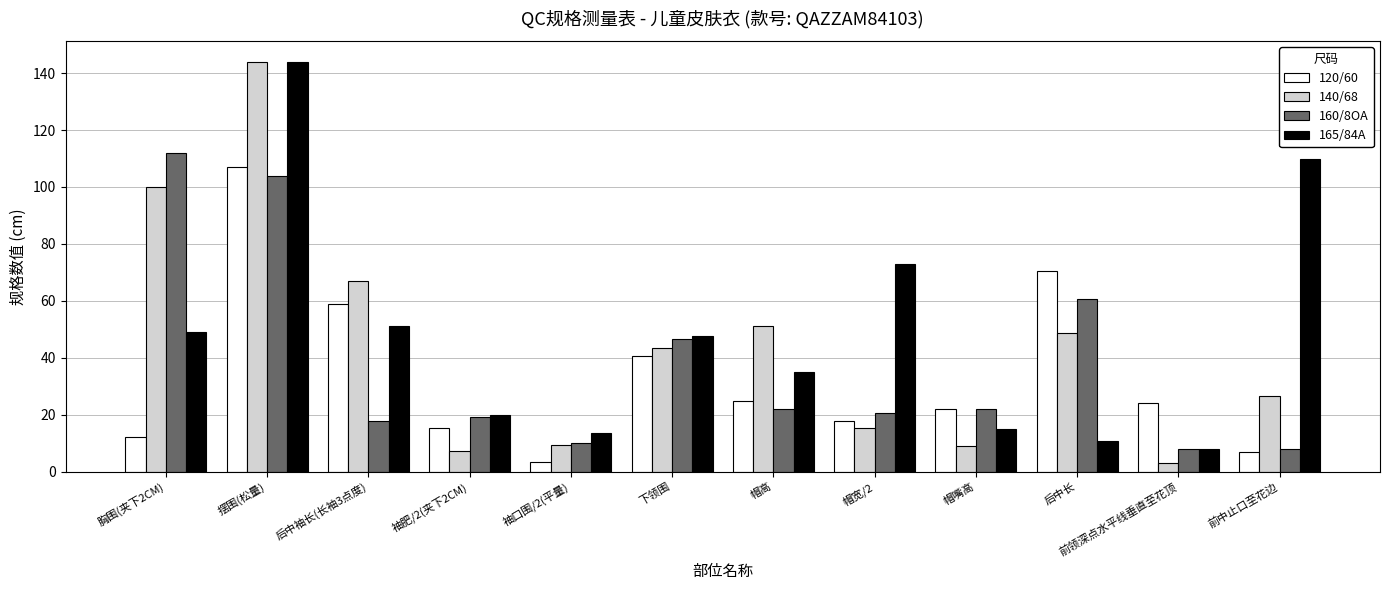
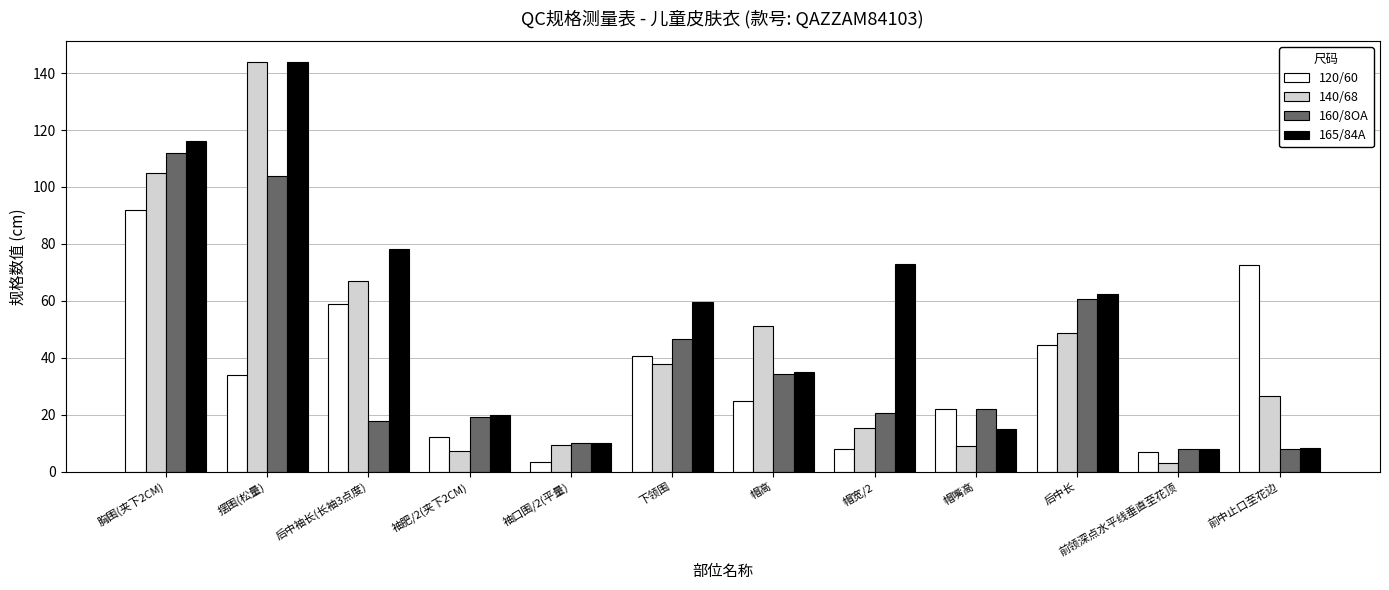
  {
    "120/60": {
-     "胸围(夹下2CM)": 12,
-     "摆围(松量)": 107,
+     "胸围(夹下2CM)": 92,
+     "摆围(松量)": 34,
      "后中袖长(长袖3点度)": 59,
-     "袖肥/2(夹下2CM)": 15,
+     "袖肥/2(夹下2CM)": 12,
      "袖口围/2(平量)": 4,
      "下领围": 41,
      "帽高": 25,
-     "帽宽/2": 18,
+     "帽宽/2": 8,
      "帽嘴高": 22,
-     "后中长": 71,
-     "前领深点水平线垂直至花顶": 24,
-     "前中止口至花边": 7
+     "后中长": 45,
+     "前领深点水平线垂直至花顶": 7,
+     "前中止口至花边": 73
    },
    "140/68": {
-     "胸围(夹下2CM)": 100,
+     "胸围(夹下2CM)": 105,
      "摆围(松量)": 144,
      "后中袖长(长袖3点度)": 67,
      "袖肥/2(夹下2CM)": 7,
      "袖口围/2(平量)": 9,
-     "下领围": 44,
+     "下领围": 38,
      "帽高": 51,
      "帽宽/2": 15,
      "帽嘴高": 9,
      "后中长": 49,
      "前领深点水平线垂直至花顶": 3,
      "前中止口至花边": 27
    },
    "160/8OA": {
      "胸围(夹下2CM)": 112,
      "摆围(松量)": 104,
      "后中袖长(长袖3点度)": 18,
      "袖肥/2(夹下2CM)": 19,
      "袖口围/2(平量)": 10,
      "下领围": 47,
-     "帽高": 22,
+     "帽高": 34,
      "帽宽/2": 21,
      "帽嘴高": 22,
      "后中长": 61,
      "前领深点水平线垂直至花顶": 8,
      "前中止口至花边": 8
    },
    "165/84A": {
-     "胸围(夹下2CM)": 49,
+     "胸围(夹下2CM)": 116,
      "摆围(松量)": 144,
-     "后中袖长(长袖3点度)": 51,
+     "后中袖长(长袖3点度)": 78,
      "袖肥/2(夹下2CM)": 20,
-     "袖口围/2(平量)": 14,
-     "下领围": 48,
+     "袖口围/2(平量)": 10,
+     "下领围": 60,
      "帽高": 35,
      "帽宽/2": 73,
      "帽嘴高": 15,
-     "后中长": 11,
+     "后中长": 63,
      "前领深点水平线垂直至花顶": 8,
-     "前中止口至花边": 110
+     "前中止口至花边": 8
    }
  }
